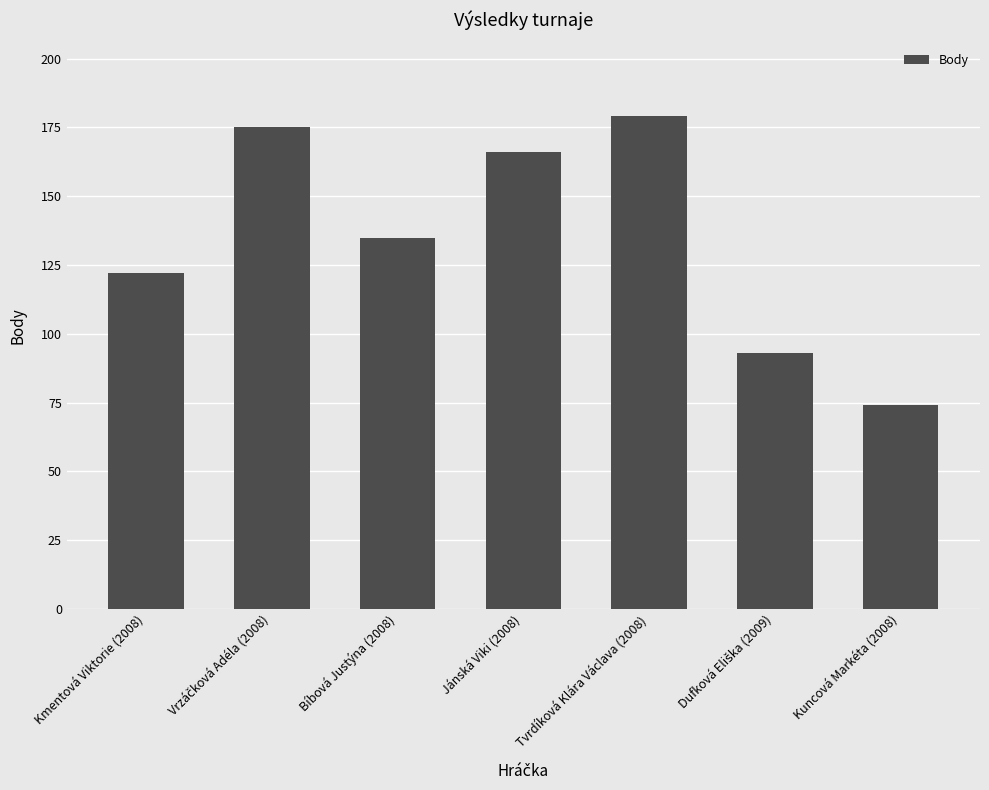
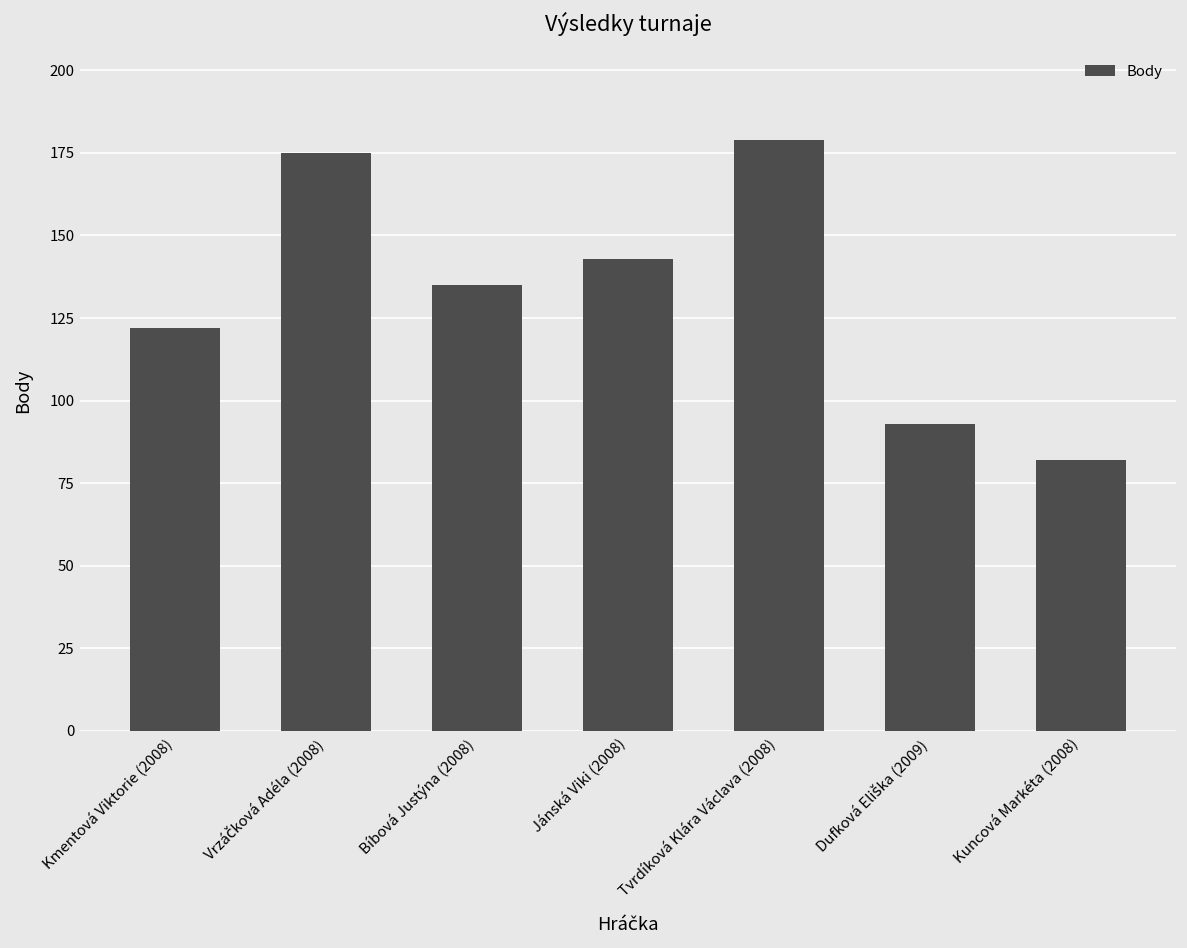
  {
    "Kmentová Viktorie (2008)": 122,
    "Vrzáčková Adéla (2008)": 175,
    "Bíbová Justýna (2008)": 135,
-   "Jánská Viki (2008)": 166,
+   "Jánská Viki (2008)": 143,
    "Tvrdíková Klára Václava (2008)": 179,
    "Dufková Eliška (2009)": 93,
-   "Kuncová Markéta (2008)": 74
+   "Kuncová Markéta (2008)": 82
  }
